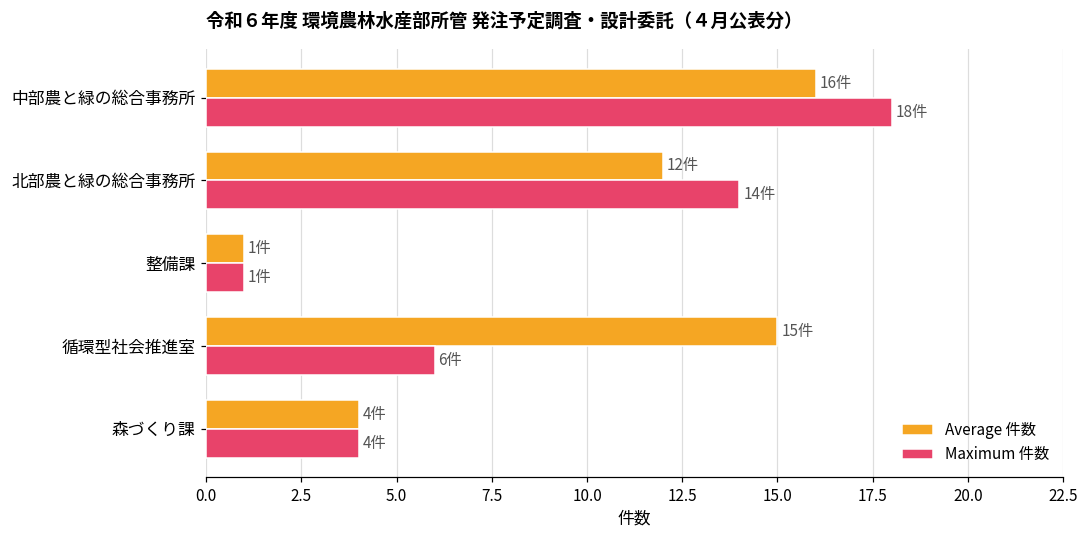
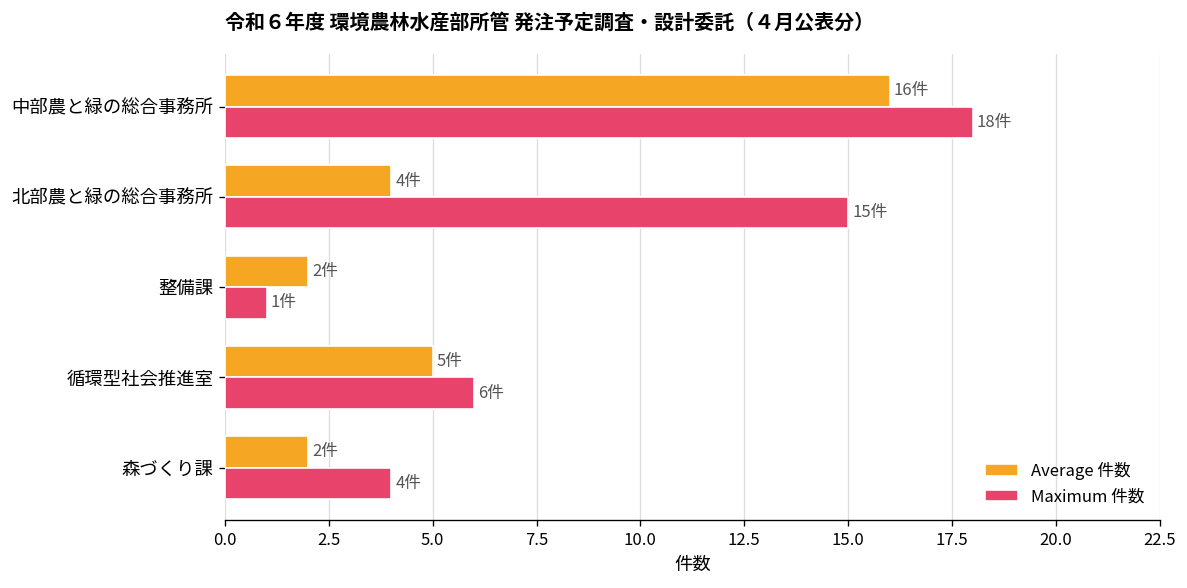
  {
    "Average 件数": {
      "中部農と緑の総合事務所": "16件",
-     "北部農と緑の総合事務所": "12件",
-     "整備課": "1件",
-     "循環型社会推進室": "15件",
-     "森づくり課": "4件"
+     "北部農と緑の総合事務所": "4件",
+     "整備課": "2件",
+     "循環型社会推進室": "5件",
+     "森づくり課": "2件"
    },
    "Maximum 件数": {
      "中部農と緑の総合事務所": "18件",
-     "北部農と緑の総合事務所": "14件",
+     "北部農と緑の総合事務所": "15件",
      "整備課": "1件",
      "循環型社会推進室": "6件",
      "森づくり課": "4件"
    }
  }
